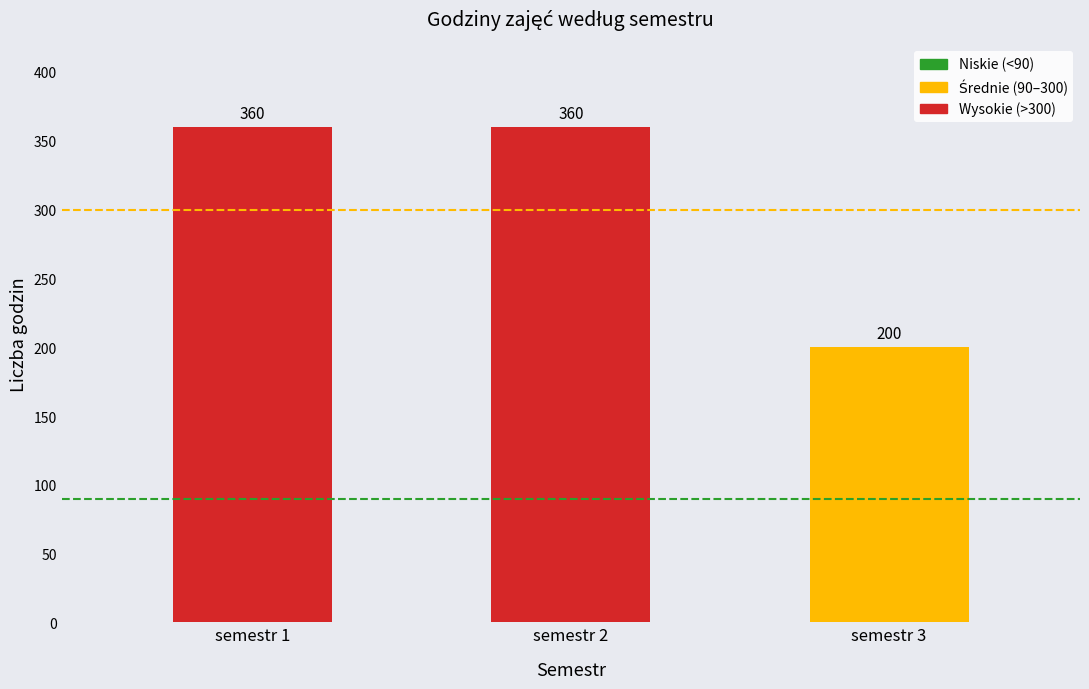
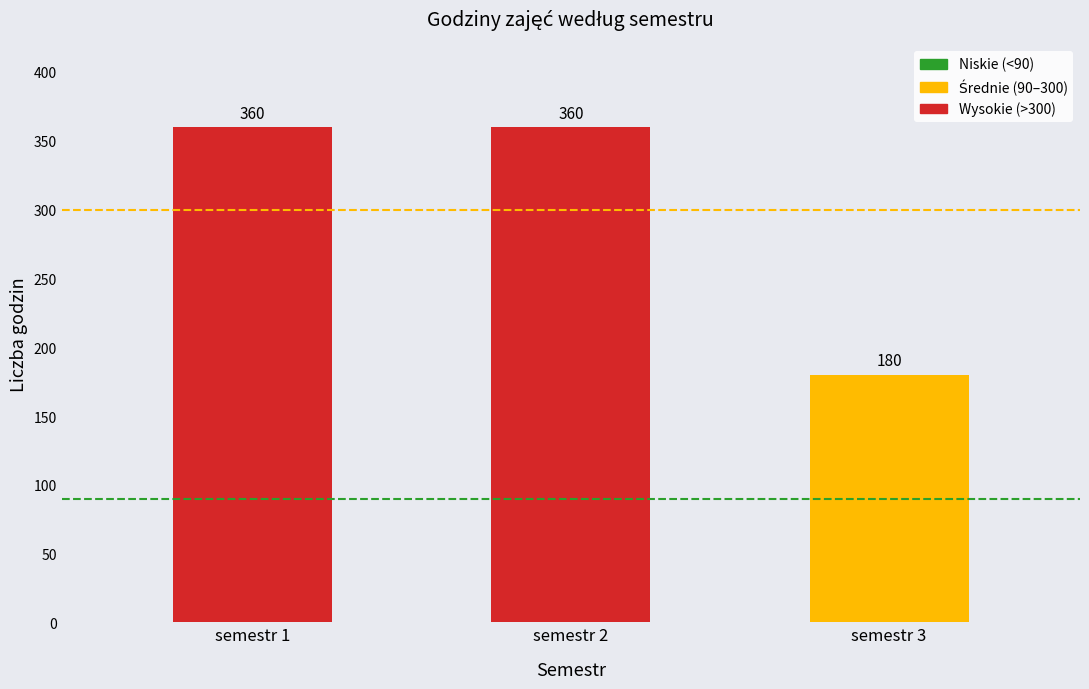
  {
    "semestr 1": 360,
    "semestr 2": 360,
-   "semestr 3": 200
+   "semestr 3": 180
  }
